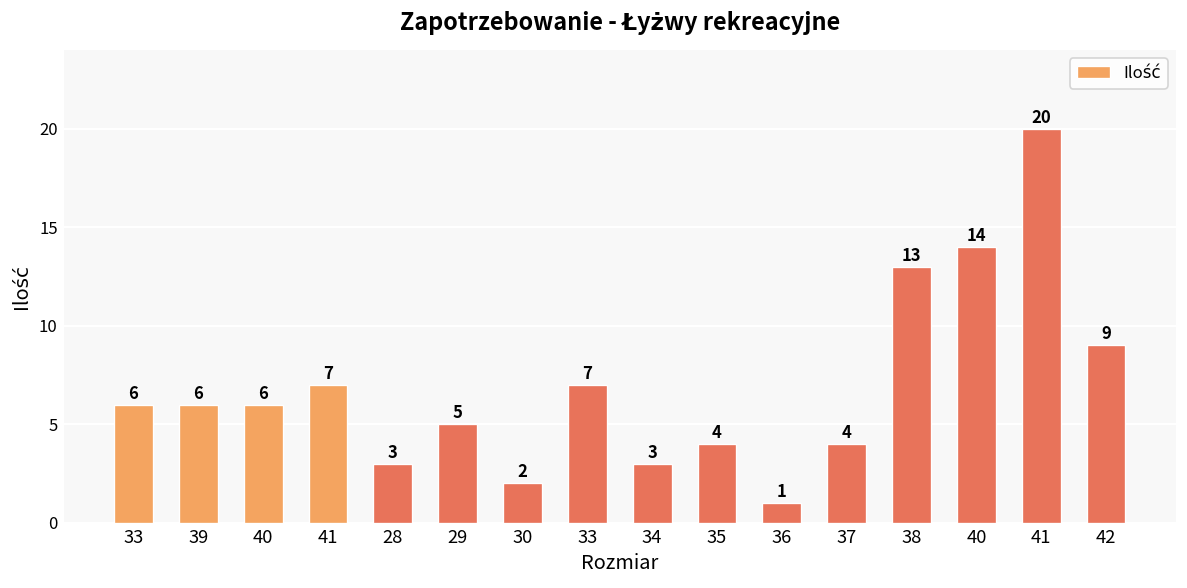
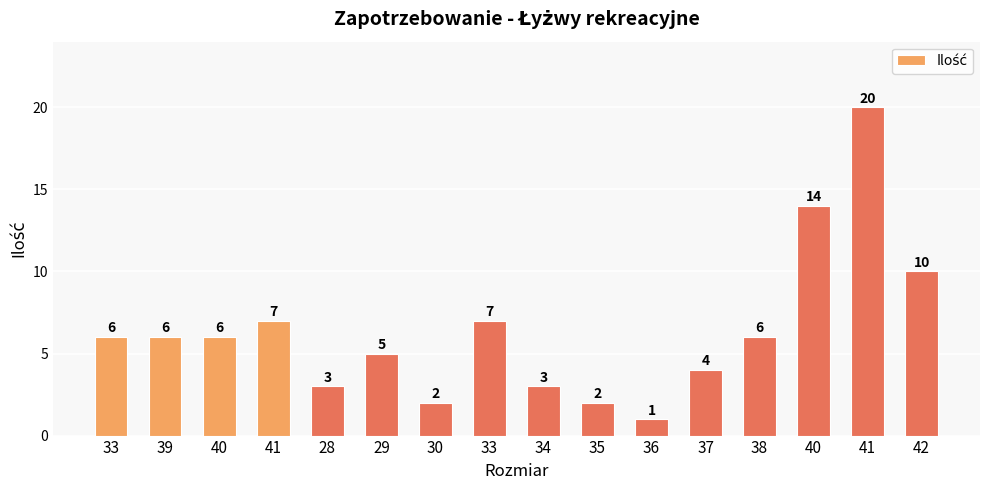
  {
    "39": 6,
    "28": 3,
    "29": 5,
    "30": 2,
    "34": 3,
-   "35": 4,
+   "35": 2,
    "36": 1,
    "37": 4,
-   "38": 13,
-   "42": 9
+   "38": 6,
+   "42": 10
  }
